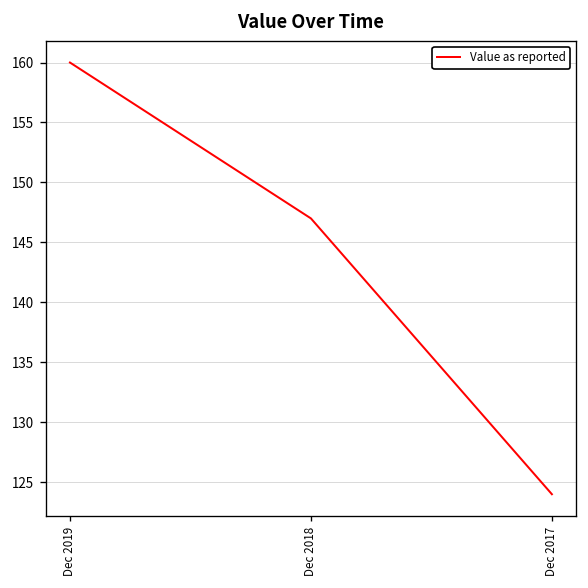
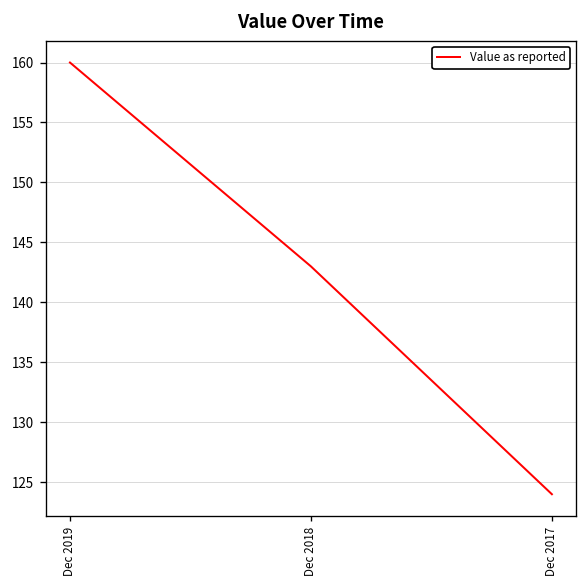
  {
    "Dec 2019": 160,
-   "Dec 2018": 147,
+   "Dec 2018": 143,
    "Dec 2017": 124
  }
